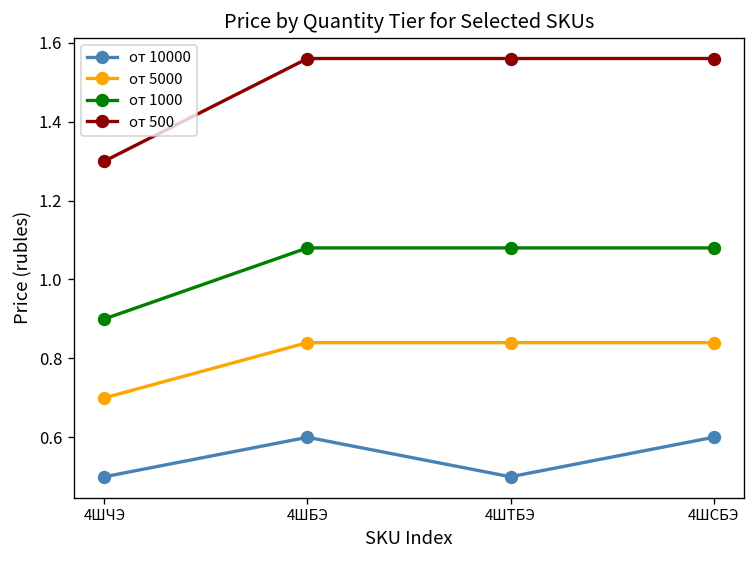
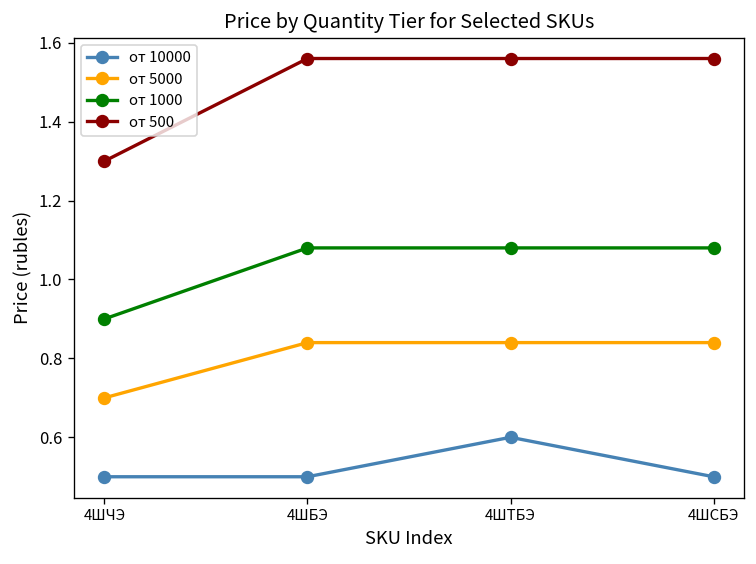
  {
    "от 10000": {
      "4ШЧЭ": 0.5,
-     "4ШБЭ": 0.6,
-     "4ШТБЭ": 0.5,
-     "4ШСБЭ": 0.6
+     "4ШБЭ": 0.5,
+     "4ШТБЭ": 0.6,
+     "4ШСБЭ": 0.5
    },
    "от 5000": {
      "4ШЧЭ": 0.7,
      "4ШБЭ": 0.84,
      "4ШТБЭ": 0.84,
      "4ШСБЭ": 0.84
    },
    "от 1000": {
      "4ШЧЭ": 0.9,
      "4ШБЭ": 1.08,
      "4ШТБЭ": 1.08,
      "4ШСБЭ": 1.08
    },
    "от 500": {
      "4ШЧЭ": 1.3,
      "4ШБЭ": 1.56,
      "4ШТБЭ": 1.56,
      "4ШСБЭ": 1.56
    }
  }
